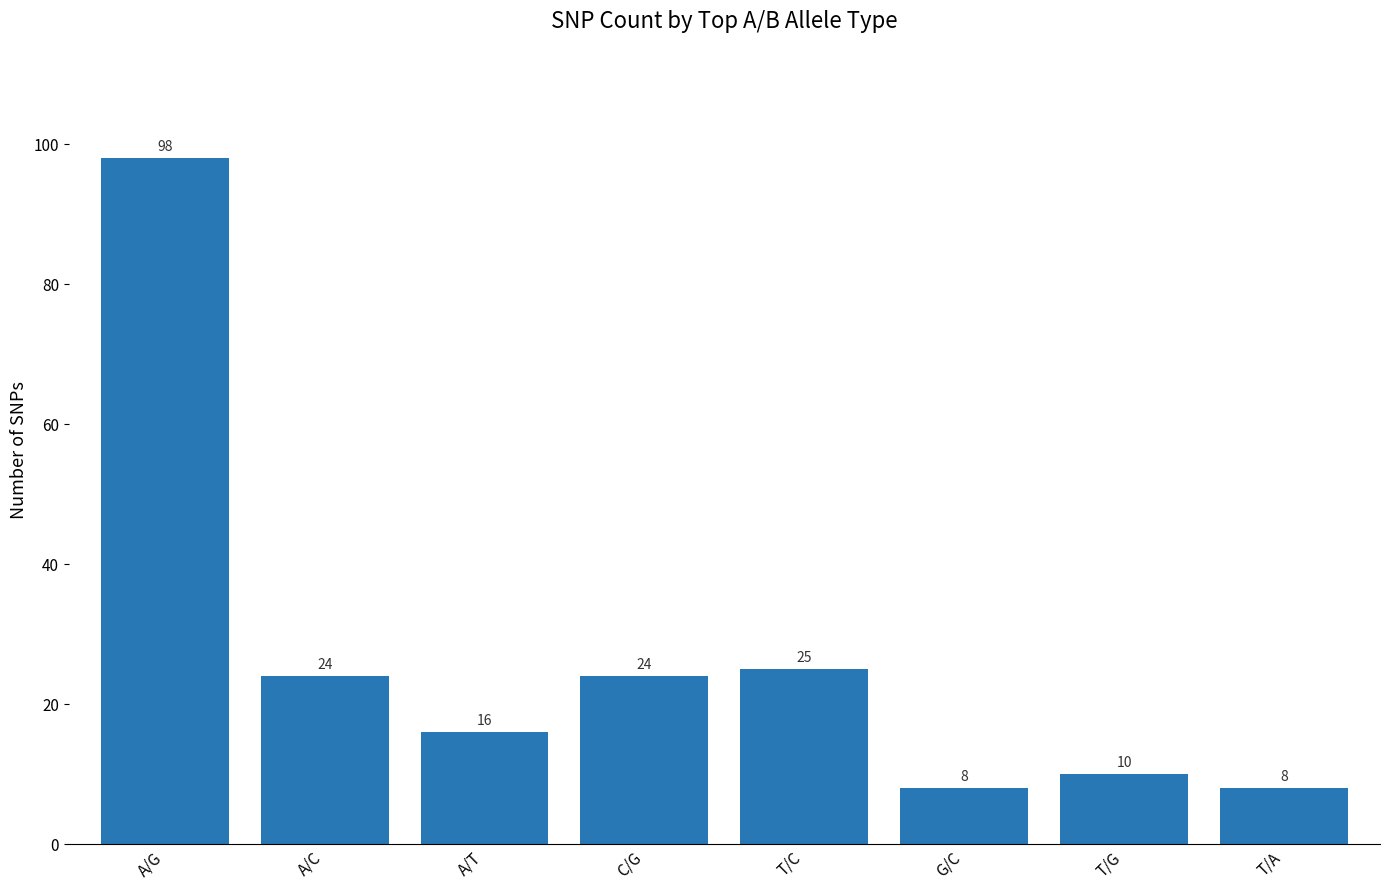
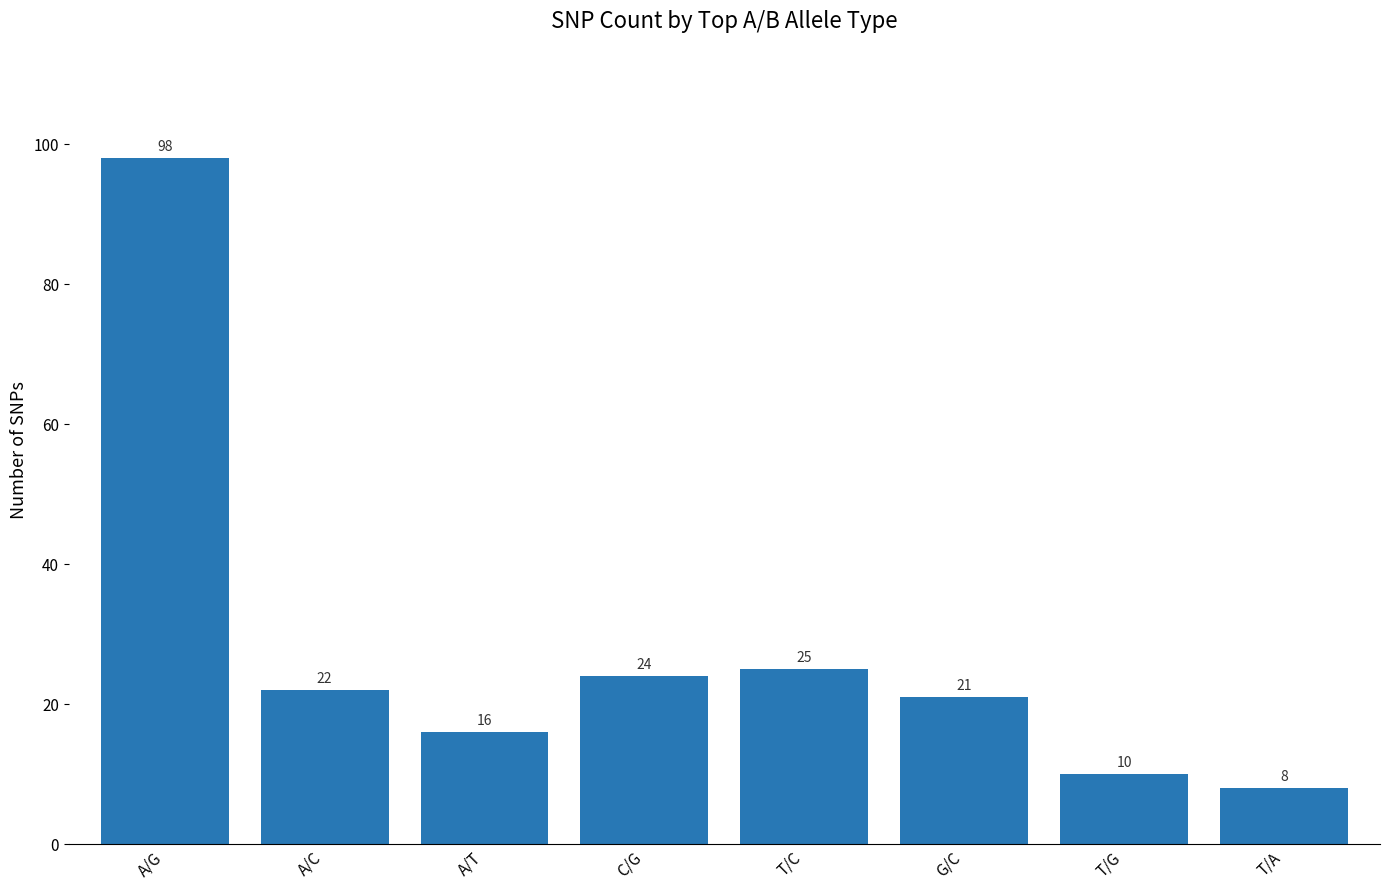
  {
    "A/G": 98,
-   "A/C": 24,
+   "A/C": 22,
    "A/T": 16,
    "C/G": 24,
    "T/C": 25,
-   "G/C": 8,
+   "G/C": 21,
    "T/G": 10,
    "T/A": 8
  }
